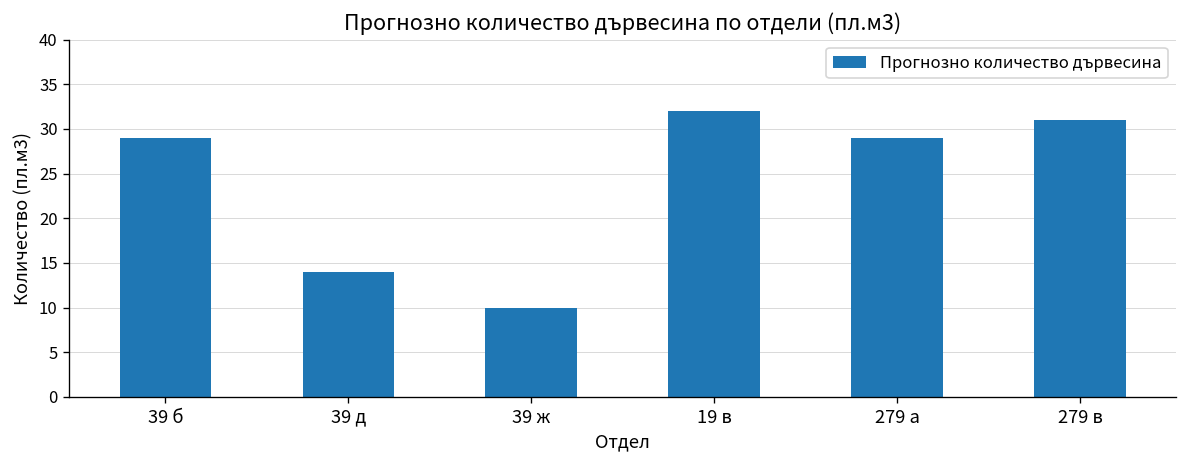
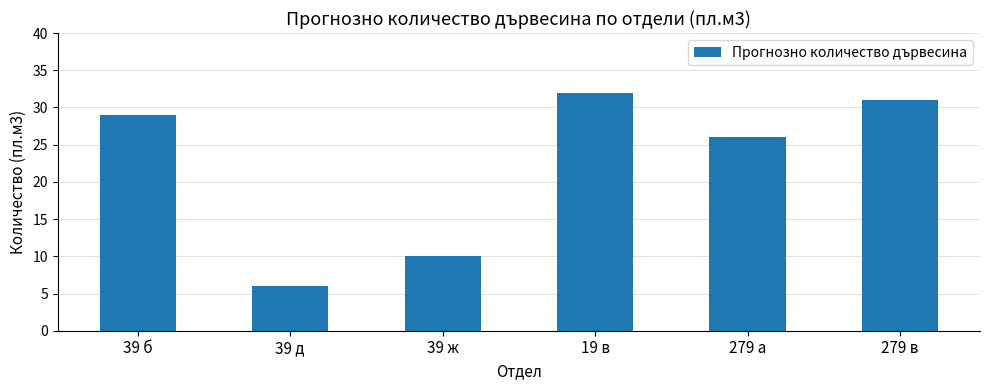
  {
    "39 б": 29,
-   "39 д": 14,
+   "39 д": 6,
    "39 ж": 10,
    "19 в": 32,
-   "279 а": 29,
+   "279 а": 26,
    "279 в": 31
  }
